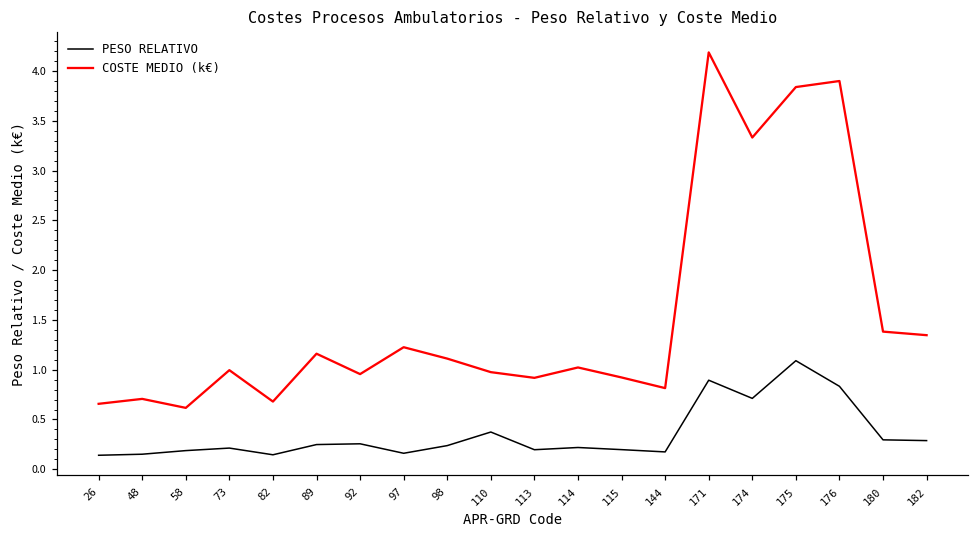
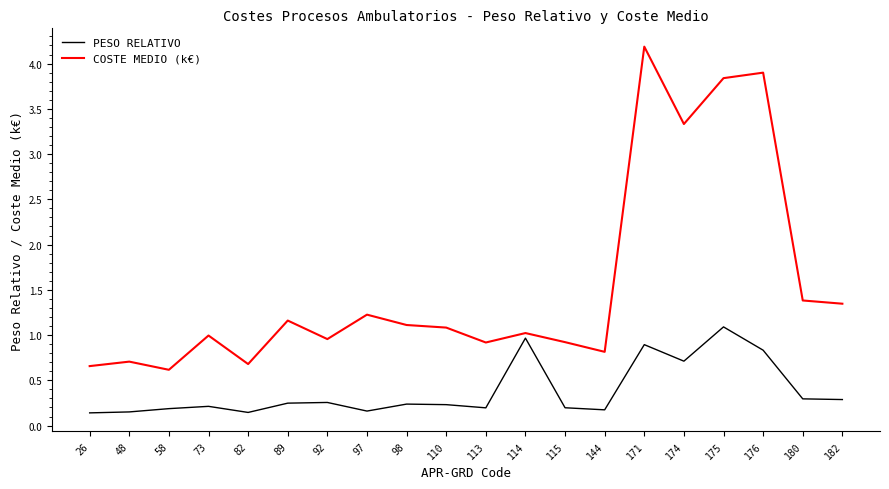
  {
    "PESO RELATIVO": {
      "26": 0.1,
      "48": 0.2,
      "58": 0.2,
      "73": 0.2,
      "82": 0.1,
      "89": 0.2,
      "92": 0.3,
      "97": 0.2,
      "98": 0.2,
-     "110": 0.4,
+     "110": 0.2,
      "113": 0.2,
-     "114": 0.2,
+     "114": 1.0,
      "115": 0.2,
      "144": 0.2,
      "171": 0.9,
      "174": 0.7,
      "175": 1.1,
      "176": 0.8,
      "180": 0.3,
      "182": 0.3
    },
    "COSTE MEDIO (k€)": {
      "26": 0.7,
      "48": 0.7,
      "58": 0.6,
      "73": 1.0,
      "82": 0.7,
      "89": 1.2,
      "92": 1.0,
      "97": 1.2,
      "98": 1.1,
-     "110": 1.0,
+     "110": 1.1,
      "113": 0.9,
      "114": 1.0,
      "115": 0.9,
      "144": 0.8,
      "171": 4.2,
      "174": 3.3,
      "175": 3.8,
      "176": 3.9,
      "180": 1.4,
      "182": 1.3
    }
  }
